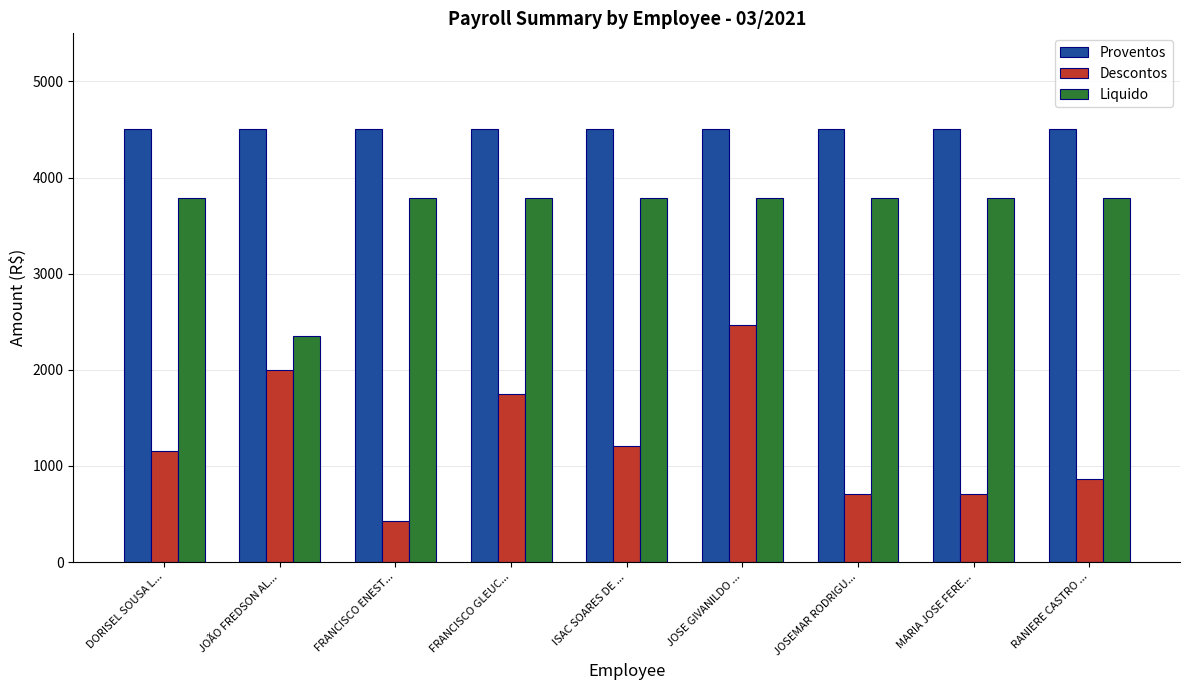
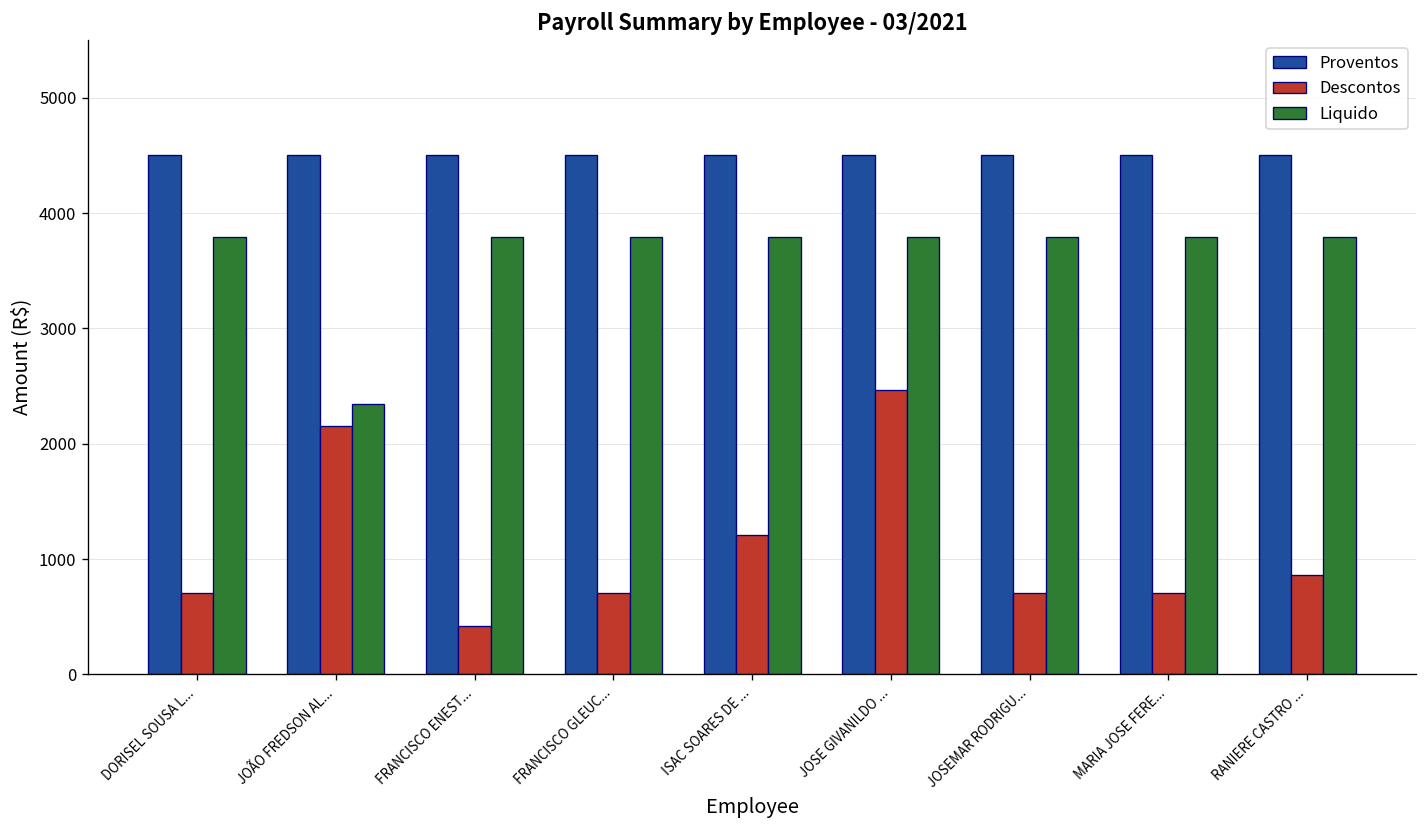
  {
    "Proventos": {
      "DORISEL SOUSA L...": 4500,
      "JOÃO FREDSON AL...": 4500,
      "FRANCISCO ENEST...": 4500,
      "FRANCISCO GLEUC...": 4500,
      "ISAC SOARES DE ...": 4500,
      "JOSE GIVANILDO ...": 4500,
      "JOSEMAR RODRIGU...": 4500,
      "MARIA JOSE FERE...": 4500,
      "RANIERE CASTRO ...": 4500
    },
    "Descontos": {
-     "DORISEL SOUSA L...": 1200,
-     "JOÃO FREDSON AL...": 2000,
+     "DORISEL SOUSA L...": 700,
+     "JOÃO FREDSON AL...": 2200,
      "FRANCISCO ENEST...": 400,
-     "FRANCISCO GLEUC...": 1700,
+     "FRANCISCO GLEUC...": 700,
      "ISAC SOARES DE ...": 1200,
      "JOSE GIVANILDO ...": 2500,
      "JOSEMAR RODRIGU...": 700,
      "MARIA JOSE FERE...": 700,
      "RANIERE CASTRO ...": 900
    },
    "Liquido": {
      "DORISEL SOUSA L...": 3800,
      "JOÃO FREDSON AL...": 2300,
      "FRANCISCO ENEST...": 3800,
      "FRANCISCO GLEUC...": 3800,
      "ISAC SOARES DE ...": 3800,
      "JOSE GIVANILDO ...": 3800,
      "JOSEMAR RODRIGU...": 3800,
      "MARIA JOSE FERE...": 3800,
      "RANIERE CASTRO ...": 3800
    }
  }
